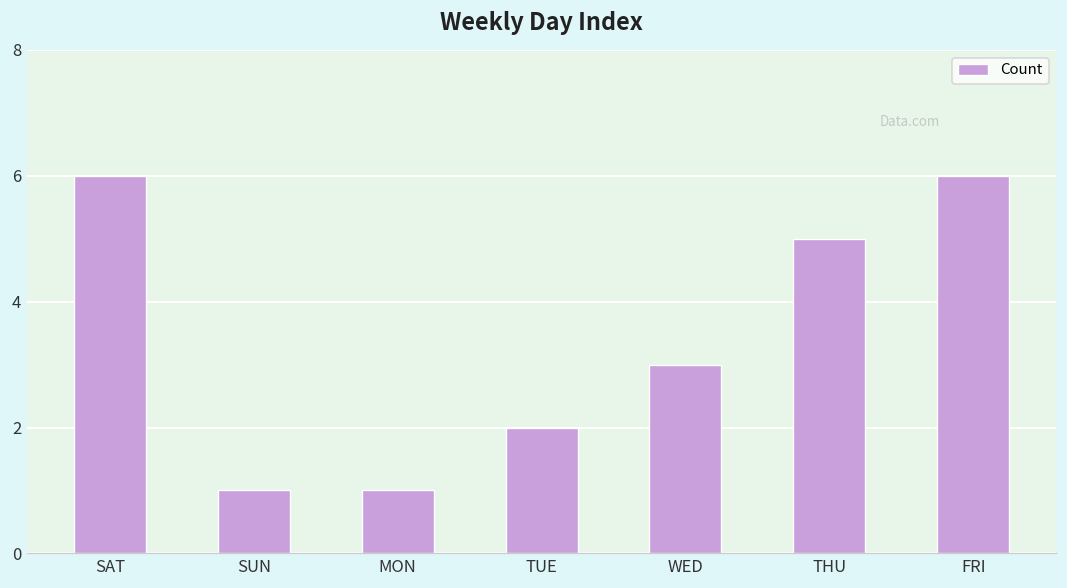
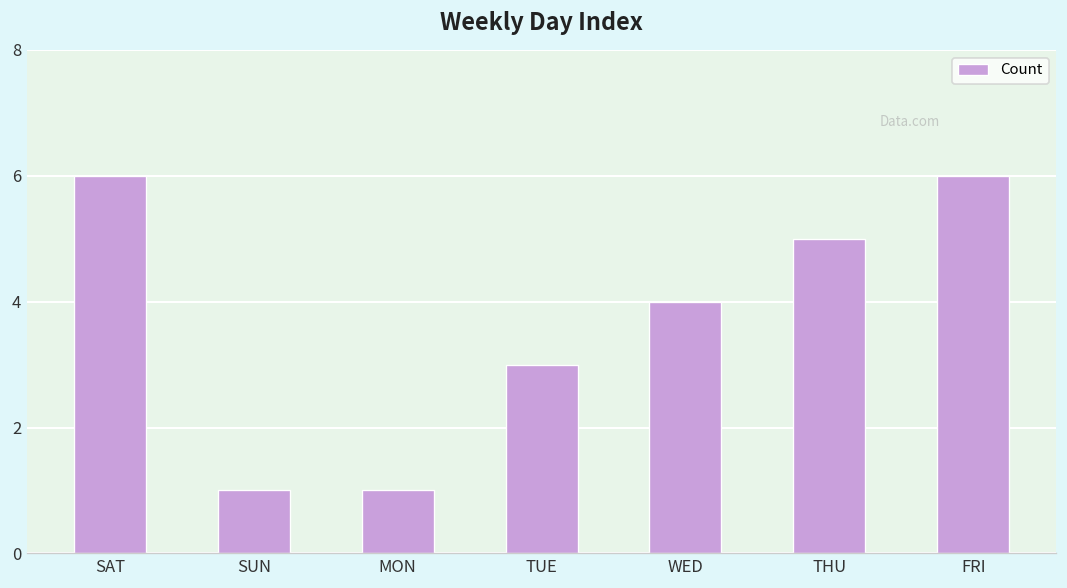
  {
    "SAT": 6,
    "SUN": 1,
    "MON": 1,
-   "TUE": 2,
-   "WED": 3,
+   "TUE": 3,
+   "WED": 4,
    "THU": 5,
    "FRI": 6
  }
